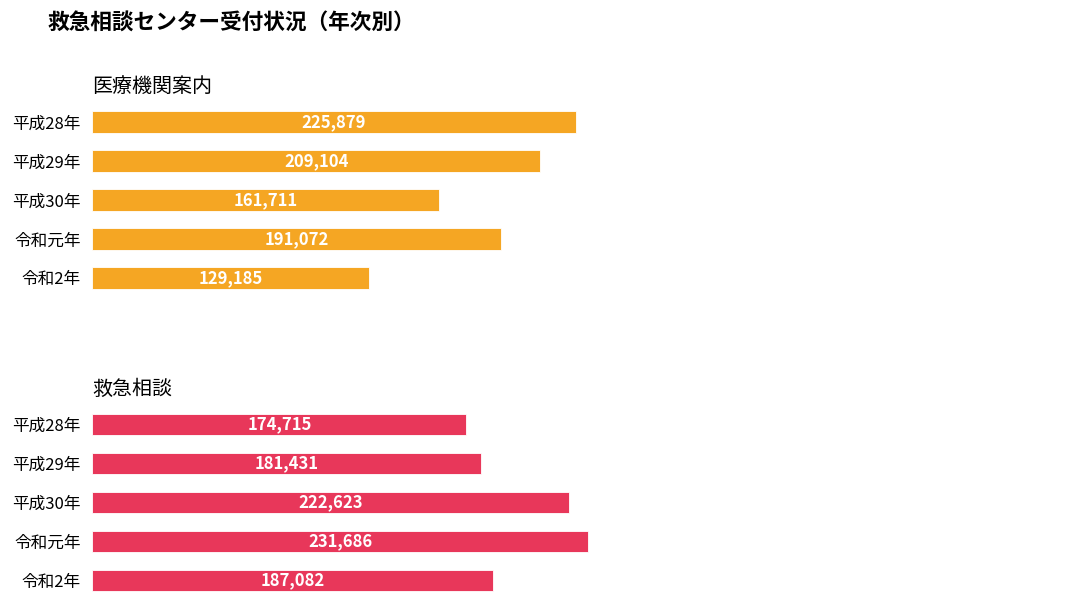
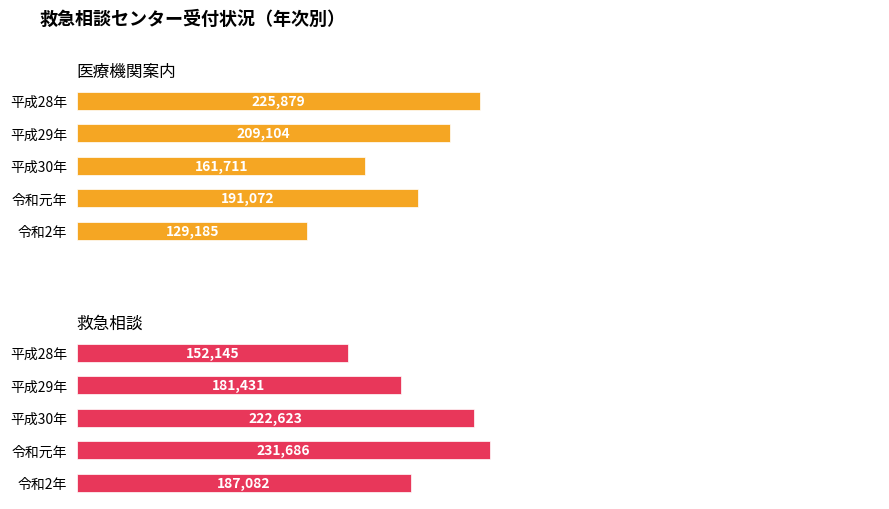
  {
    "医療機関案内": {
      "平成28年": "225,879",
      "平成29年": "209,104",
      "平成30年": "161,711",
      "令和元年": "191,072",
      "令和2年": "129,185"
    },
    "救急相談": {
-     "平成28年": "174,715",
+     "平成28年": "152,145",
      "平成29年": "181,431",
      "平成30年": "222,623",
      "令和元年": "231,686",
      "令和2年": "187,082"
    }
  }
